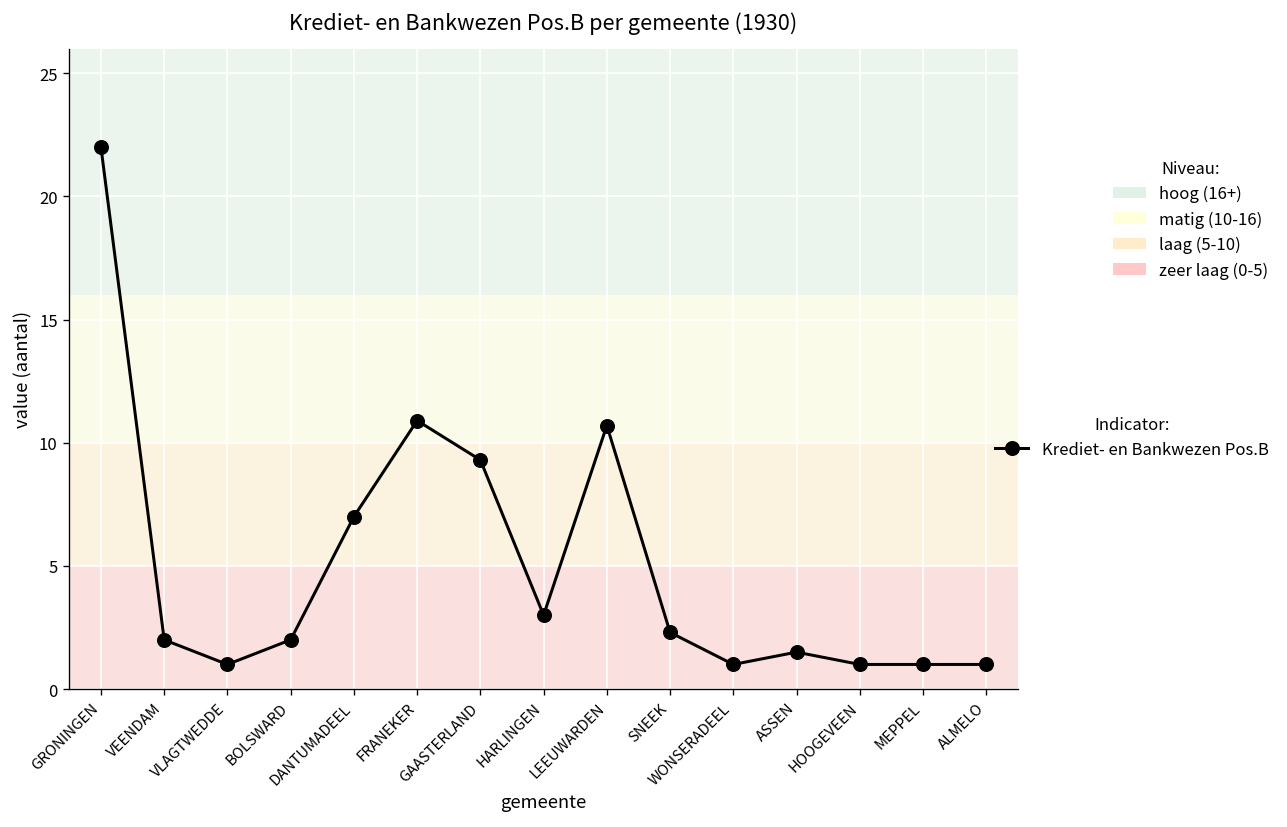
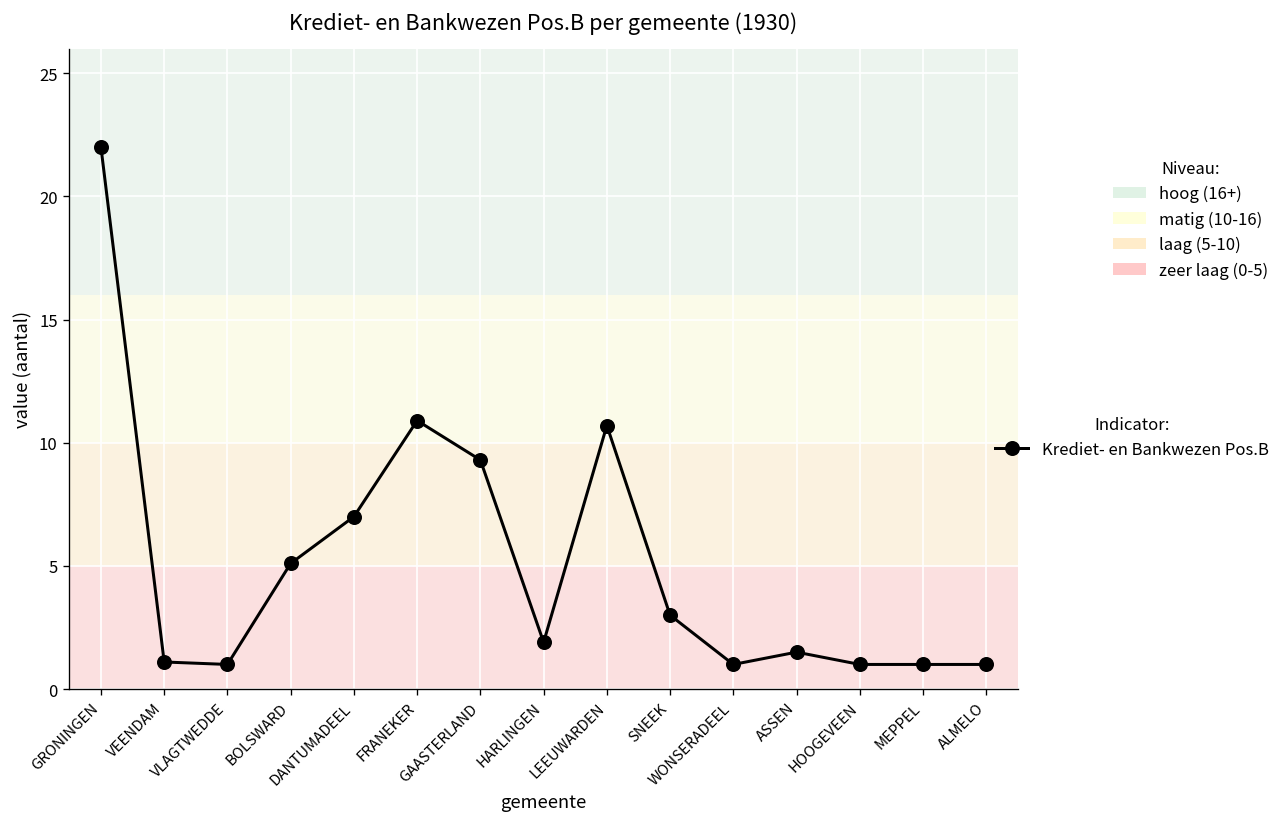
  {
    "GRONINGEN": 22.0,
-   "VEENDAM": 2.0,
+   "VEENDAM": 1.1,
    "VLAGTWEDDE": 1.0,
-   "BOLSWARD": 2.0,
+   "BOLSWARD": 5.1,
    "DANTUMADEEL": 7.0,
    "FRANEKER": 10.9,
    "GAASTERLAND": 9.3,
-   "HARLINGEN": 3.0,
+   "HARLINGEN": 1.9,
    "LEEUWARDEN": 10.7,
-   "SNEEK": 2.3,
+   "SNEEK": 3.0,
    "WONSERADEEL": 1.0,
    "ASSEN": 1.5,
    "HOOGEVEEN": 1.0,
    "MEPPEL": 1.0,
    "ALMELO": 1.0
  }
